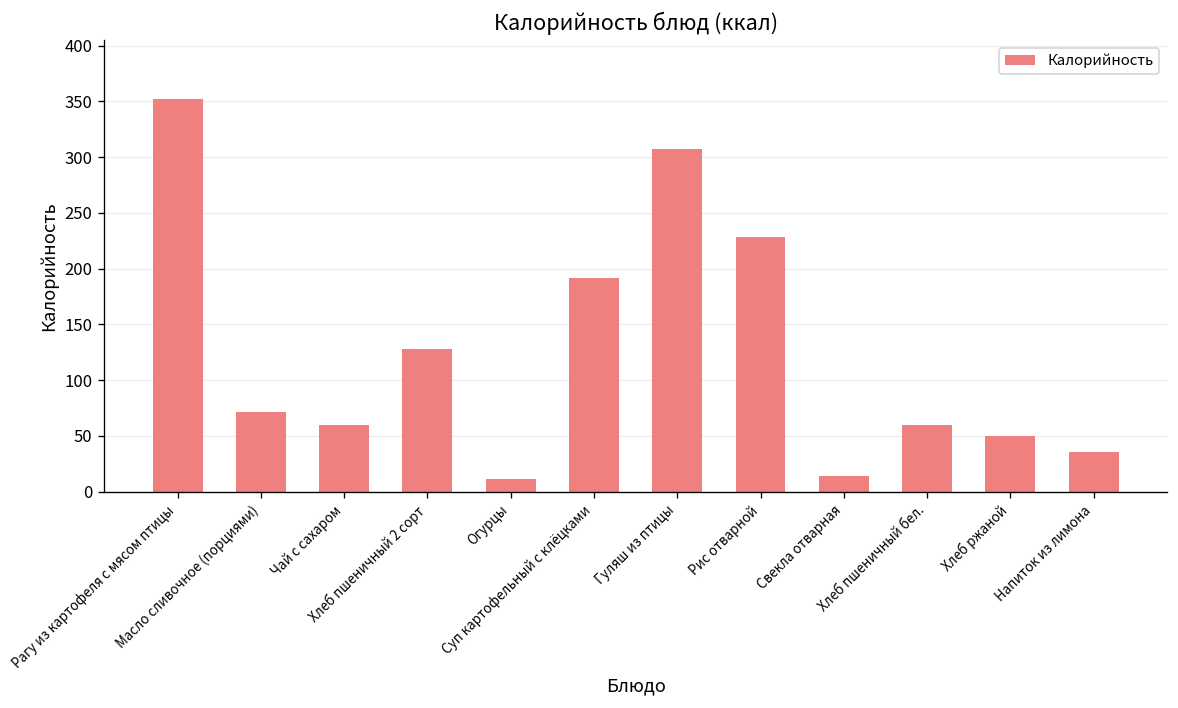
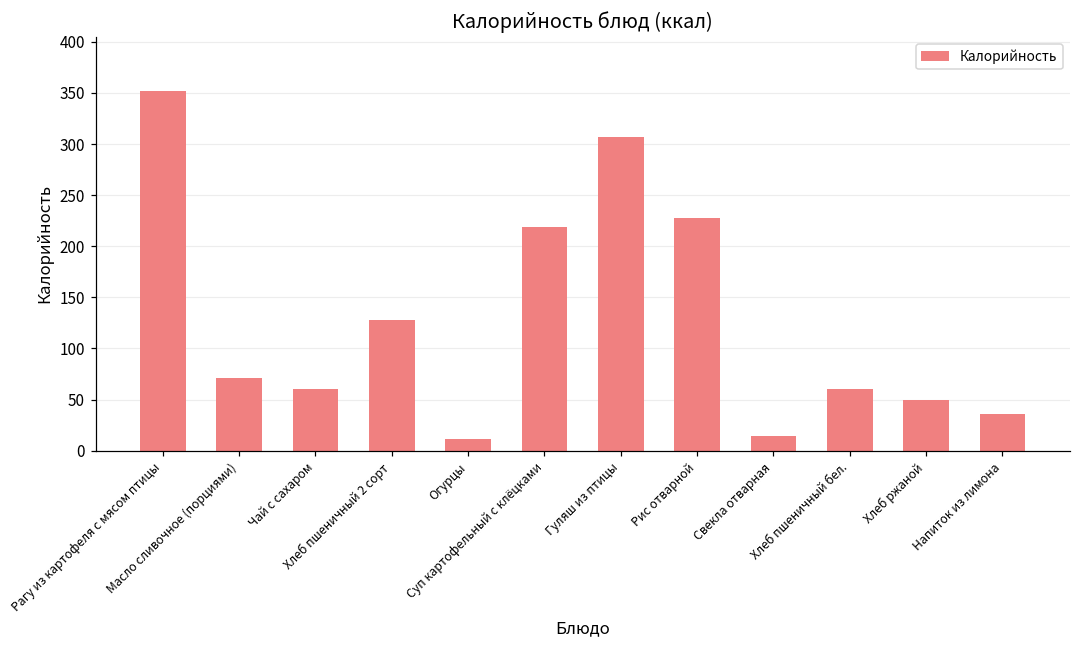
  {
    "Рагу из картофеля с мясом птицы": 350,
    "Масло сливочное (порциями)": 70,
    "Чай с сахаром": 60,
    "Хлеб пшеничный 2 сорт": 130,
    "Огурцы": 10,
-   "Суп картофельный с клёцками": 190,
+   "Суп картофельный с клёцками": 220,
    "Гуляш из птицы": 310,
    "Рис отварной": 230,
    "Свекла отварная": 10,
    "Хлеб пшеничный бел.": 60,
    "Хлеб ржаной": 50,
    "Напиток из лимона": 40
  }
